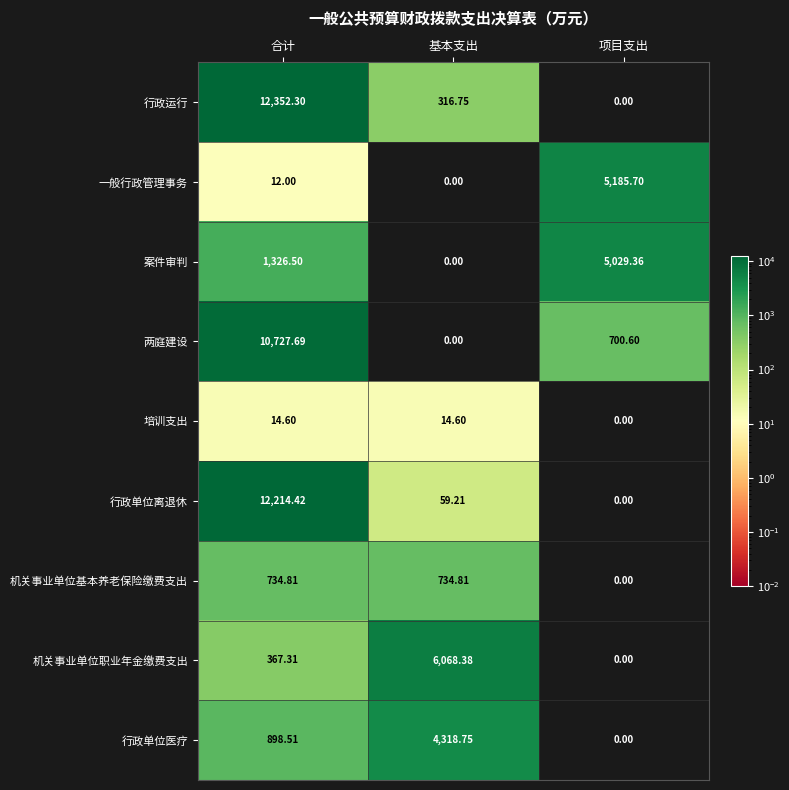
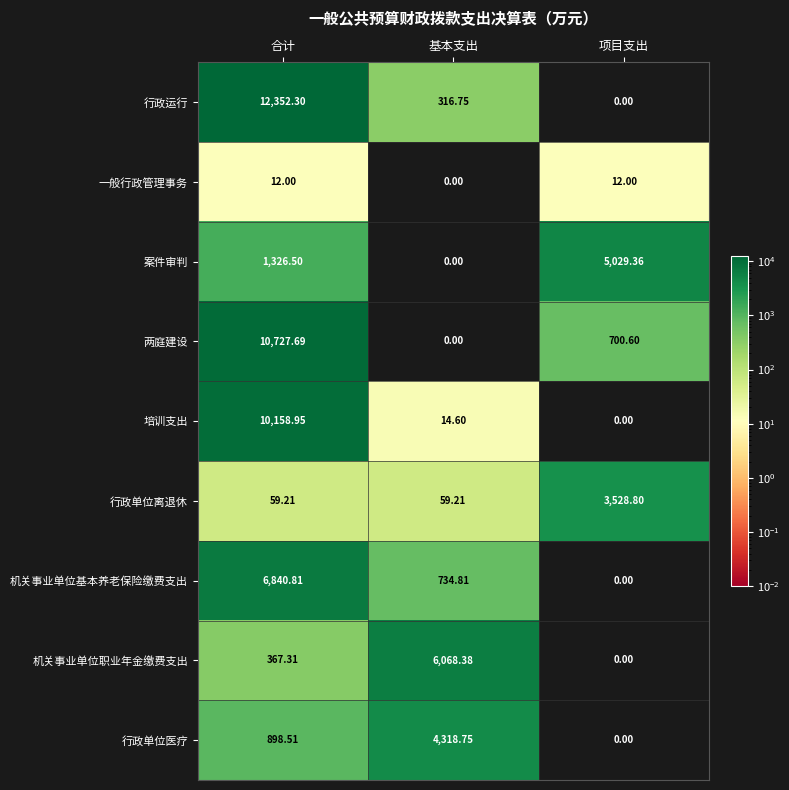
  {
    "行政运行": {
      "合计": "12,352.30",
      "基本支出": "316.75",
      "项目支出": "0.00"
    },
    "一般行政管理事务": {
      "合计": "12.00",
      "基本支出": "0.00",
-     "项目支出": "5,185.70"
+     "项目支出": "12.00"
    },
    "案件审判": {
      "合计": "1,326.50",
      "基本支出": "0.00",
      "项目支出": "5,029.36"
    },
    "两庭建设": {
      "合计": "10,727.69",
      "基本支出": "0.00",
      "项目支出": "700.60"
    },
    "培训支出": {
-     "合计": "14.60",
+     "合计": "10,158.95",
      "基本支出": "14.60",
      "项目支出": "0.00"
    },
    "行政单位离退休": {
-     "合计": "12,214.42",
+     "合计": "59.21",
      "基本支出": "59.21",
-     "项目支出": "0.00"
+     "项目支出": "3,528.80"
    },
    "机关事业单位基本养老保险缴费支出": {
-     "合计": "734.81",
+     "合计": "6,840.81",
      "基本支出": "734.81",
      "项目支出": "0.00"
    },
    "机关事业单位职业年金缴费支出": {
      "合计": "367.31",
      "基本支出": "6,068.38",
      "项目支出": "0.00"
    },
    "行政单位医疗": {
      "合计": "898.51",
      "基本支出": "4,318.75",
      "项目支出": "0.00"
    }
  }
